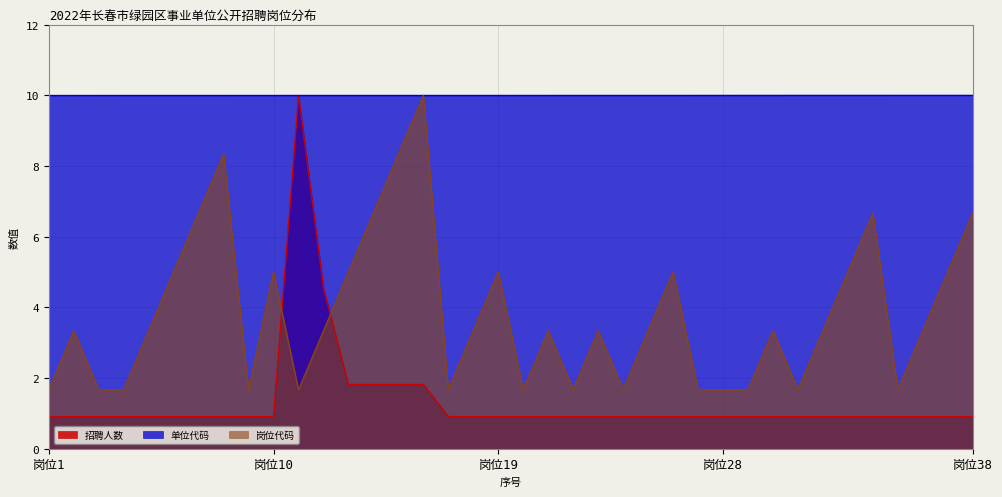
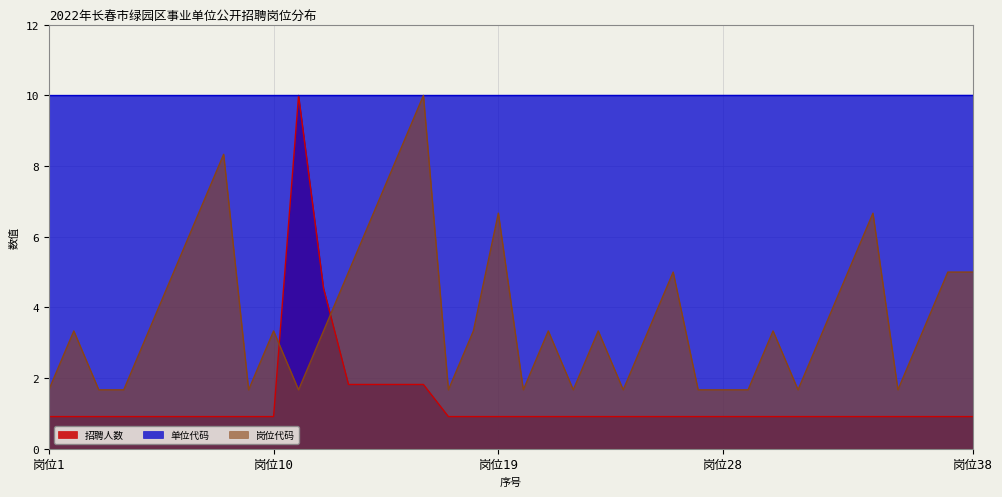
  {
    "招聘人数": {
      "岗位1": 0.9,
      "岗位10": 0.9,
      "岗位19": 0.9,
      "岗位28": 0.9,
      "岗位38": 0.9
    },
    "单位代码": {
      "岗位1": 10.0,
      "岗位10": 10.0,
      "岗位19": 10.0,
      "岗位28": 10.0,
      "岗位38": 10.0
    },
    "岗位代码": {
      "岗位1": 1.7,
-     "岗位10": 5.0,
-     "岗位19": 5.0,
+     "岗位10": 3.3,
+     "岗位19": 6.7,
      "岗位28": 1.7,
-     "岗位38": 6.7
+     "岗位38": 5.0
    }
  }
